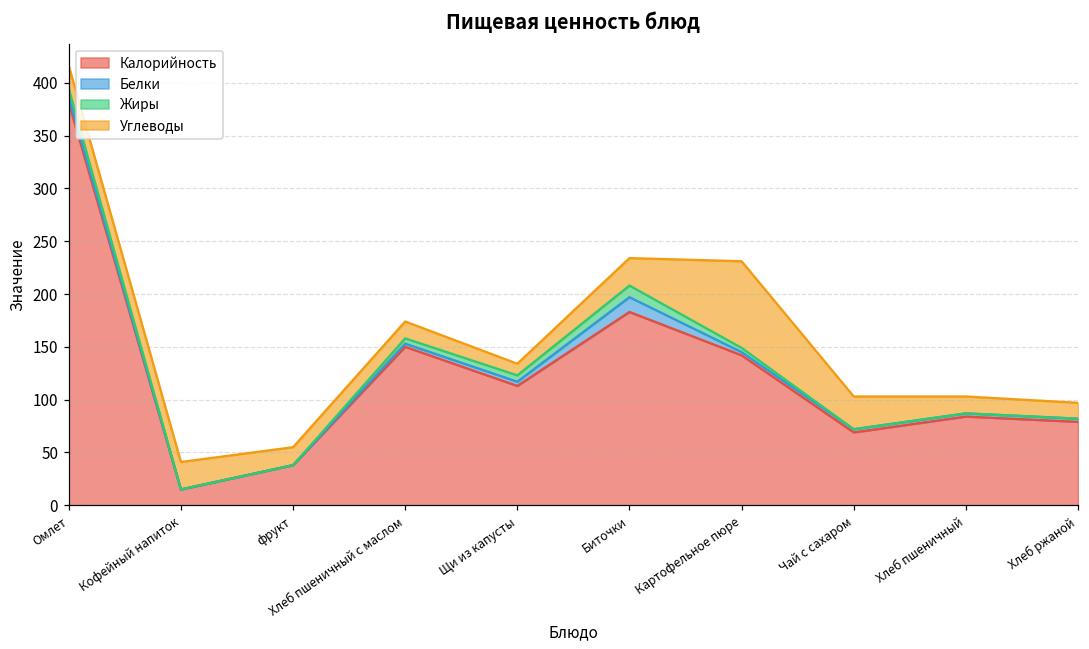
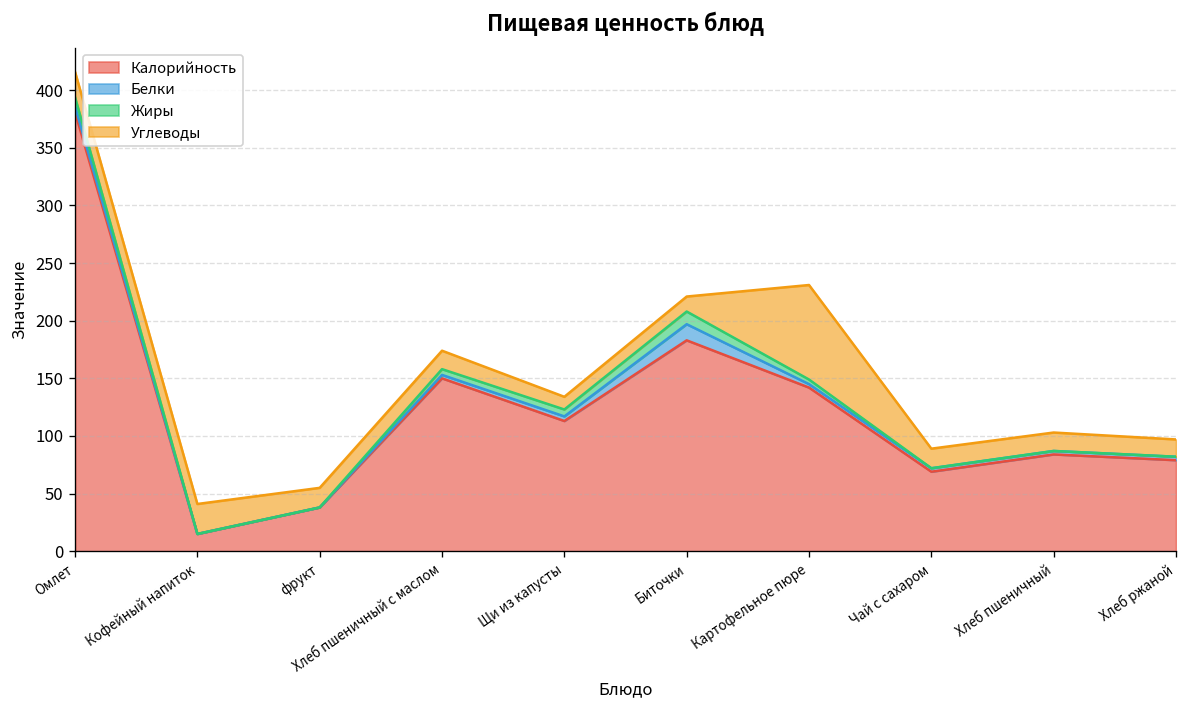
  {
    "Калорийность": {
      "Омлет": 380,
      "Хлеб пшеничный с маслом": 150,
      "Щи из капусты": 110,
      "Биточки": 180,
      "Картофельное пюре": 140,
      "Чай с сахаром": 70,
      "Хлеб пшеничный": 80,
      "Хлеб ржаной": 80
    },
    "Белки": {
      "Омлет": 10,
      "Хлеб пшеничный с маслом": 0,
      "Щи из капусты": 0,
      "Биточки": 10,
      "Картофельное пюре": 0
    },
    "Жиры": {
      "Омлет": 10,
      "Хлеб пшеничный с маслом": 10,
      "Щи из капусты": 10,
      "Биточки": 10,
      "Картофельное пюре": 0
    },
    "Углеводы": {
      "Омлет": 20,
      "Кофейный напиток": 30,
      "фрукт": 20,
      "Хлеб пшеничный с маслом": 20,
      "Щи из капусты": 10,
-     "Биточки": 30,
+     "Биточки": 10,
      "Картофельное пюре": 80,
-     "Чай с сахаром": 30,
+     "Чай с сахаром": 20,
      "Хлеб пшеничный": 20,
      "Хлеб ржаной": 20
    }
  }
